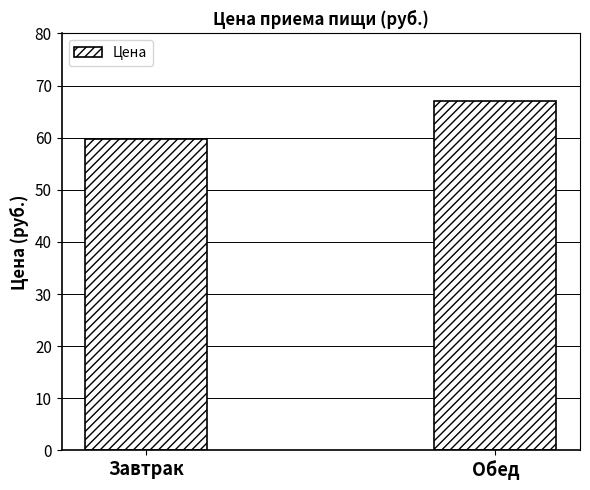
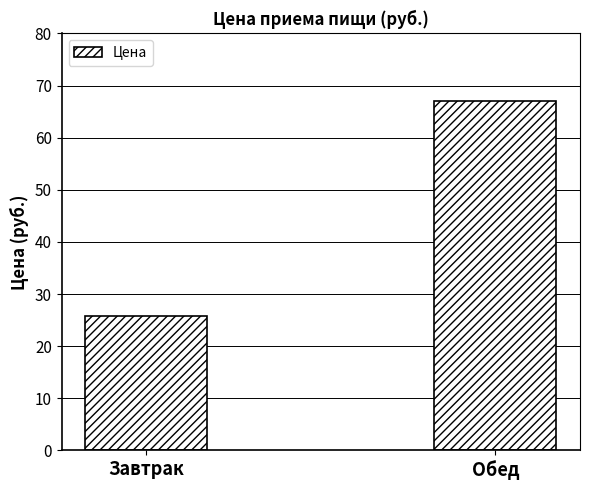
  {
-   "Завтрак": 60,
+   "Завтрак": 26,
    "Обед": 67
  }
